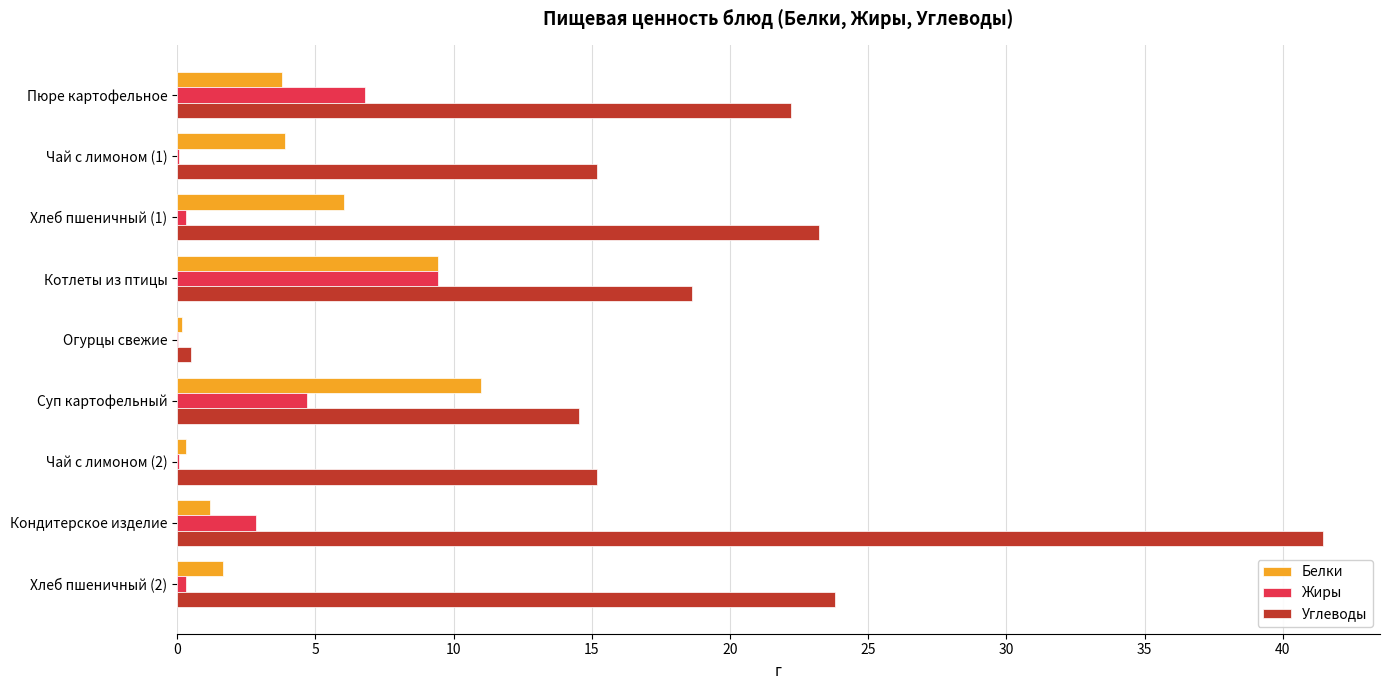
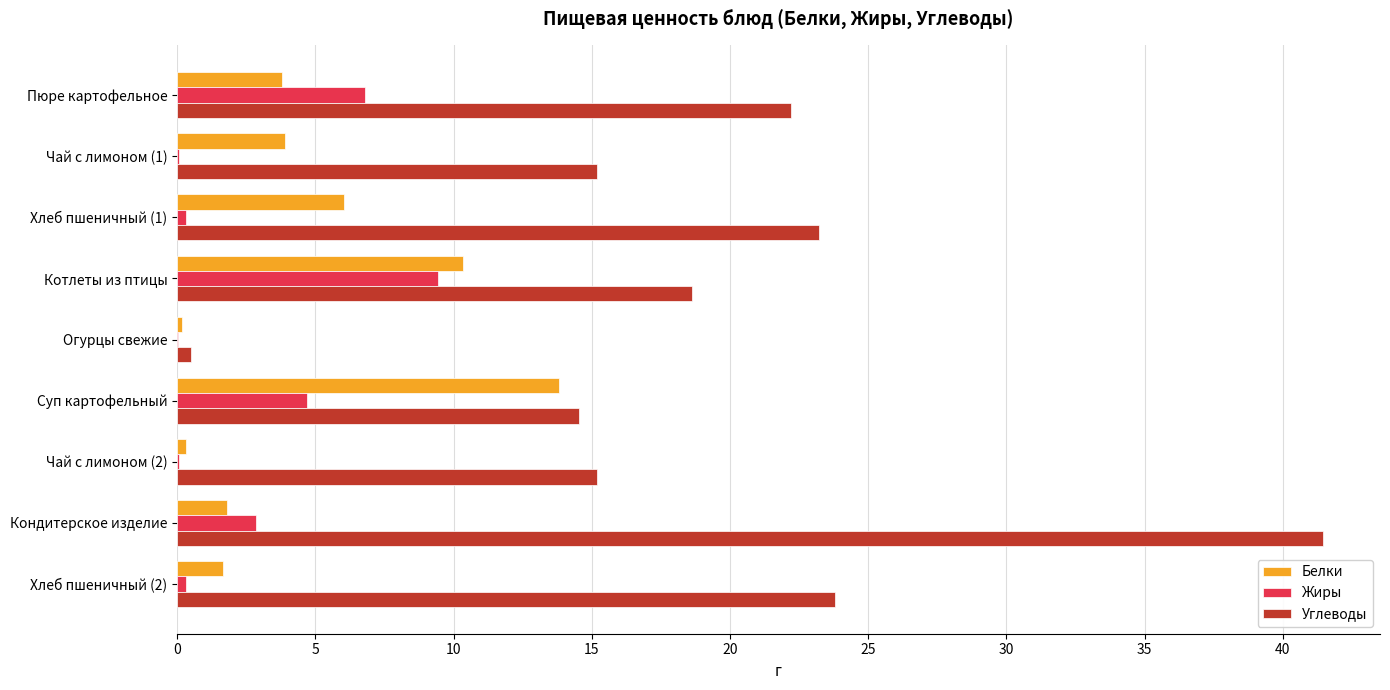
  {
    "Белки": {
      "Пюре картофельное": 3.8,
      "Чай с лимоном (1)": 3.9,
      "Хлеб пшеничный (1)": 6.0,
-     "Котлеты из птицы": 9.4,
+     "Котлеты из птицы": 10.3,
      "Огурцы свежие": 0.2,
-     "Суп картофельный": 11.0,
+     "Суп картофельный": 13.8,
      "Чай с лимоном (2)": 0.3,
-     "Кондитерское изделие": 1.2,
+     "Кондитерское изделие": 1.8,
      "Хлеб пшеничный (2)": 1.7
    }
  }
